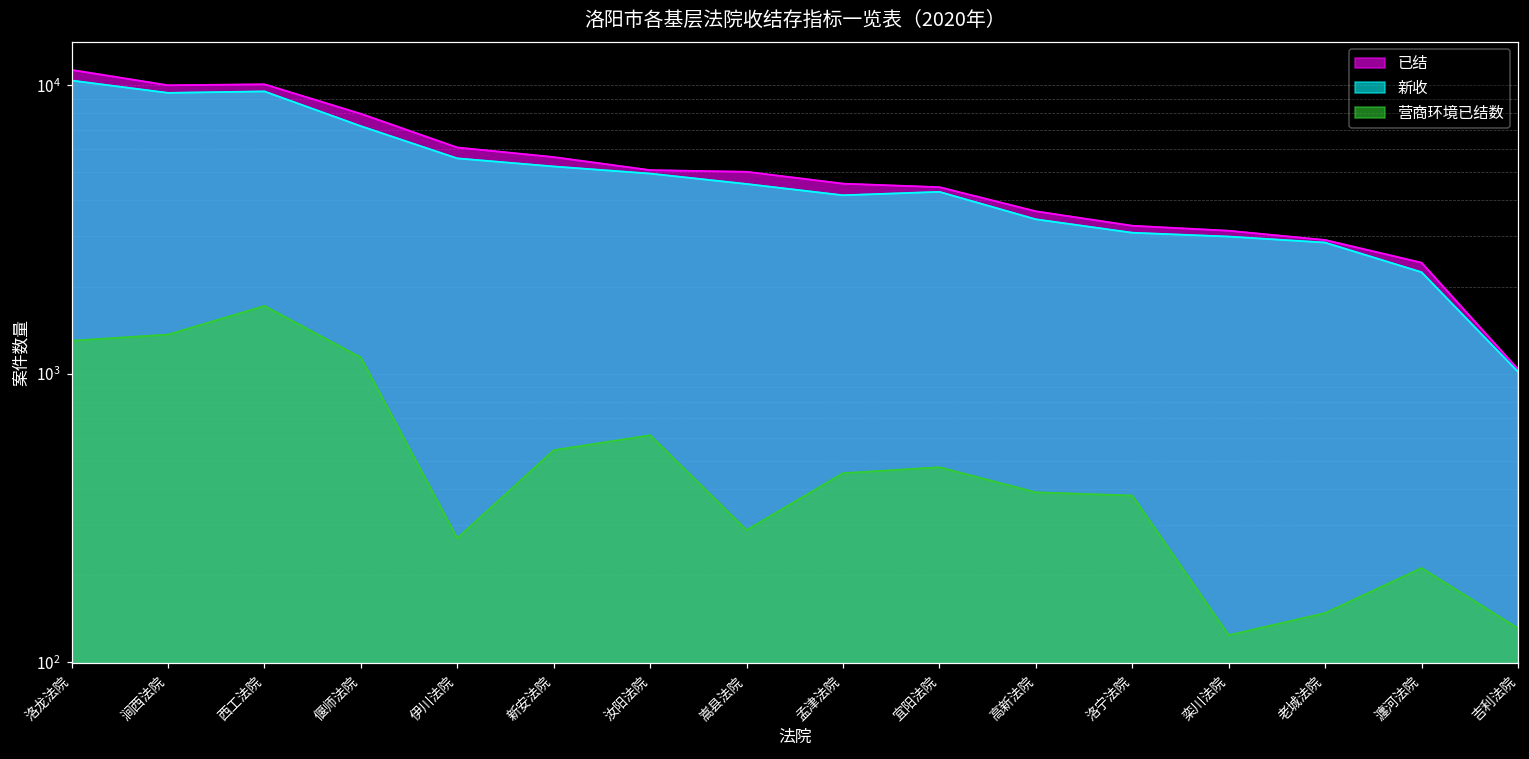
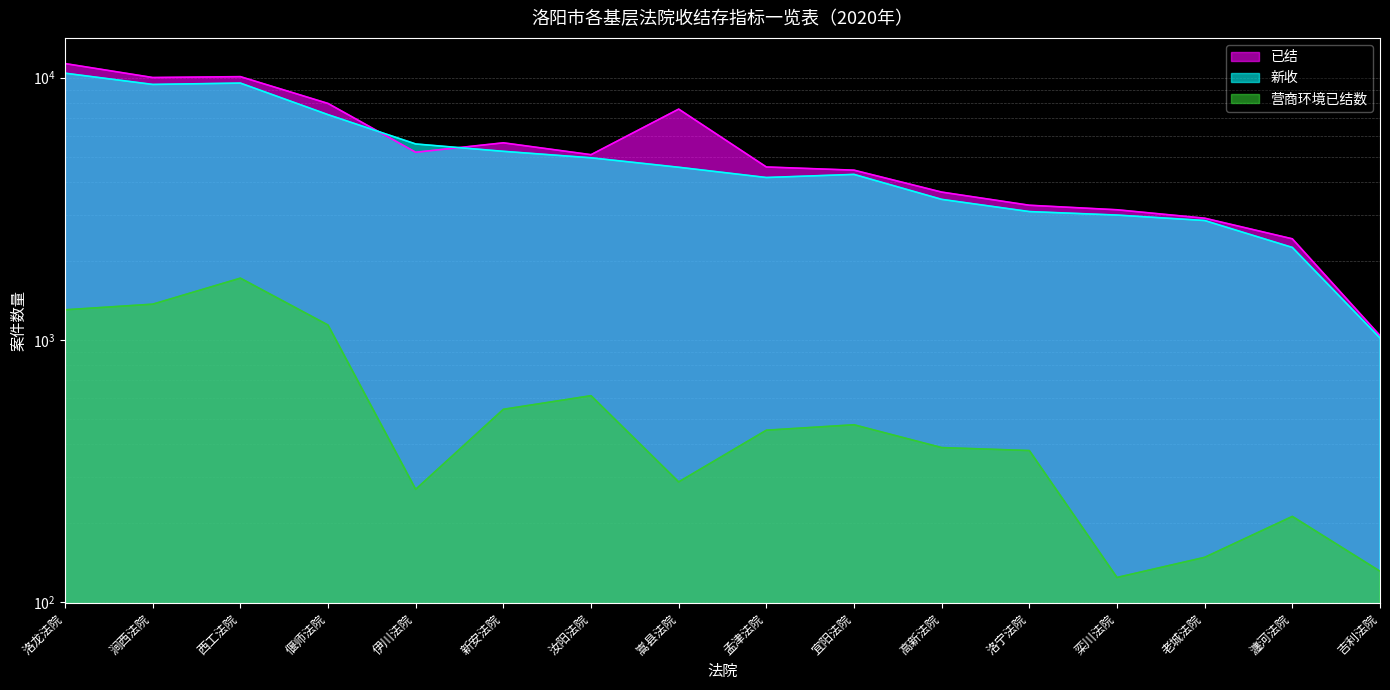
  {
    "已结": {
      "洛龙法院": 11300,
      "涧西法院": 10000,
      "西工法院": 10100,
      "偃师法院": 8000,
-     "伊川法院": 6100,
+     "伊川法院": 5200,
      "新安法院": 5600,
      "汝阳法院": 5100,
-     "嵩县法院": 5000,
+     "嵩县法院": 7600,
      "孟津法院": 4600,
      "宜阳法院": 4400,
      "高新法院": 3700,
      "洛宁法院": 3300,
      "栾川法院": 3100,
      "瀍河法院": 2400
    },
    "新收": {
      "洛龙法院": 10400,
      "涧西法院": 9400,
      "西工法院": 9500,
      "偃师法院": 7200,
      "伊川法院": 5600,
      "新安法院": 5200,
      "汝阳法院": 4900,
      "嵩县法院": 4600,
      "孟津法院": 4200,
      "宜阳法院": 4300,
      "高新法院": 3400,
      "洛宁法院": 3100,
      "栾川法院": 3000,
      "瀍河法院": 2300
    },
    "营商环境已结数": {
      "洛龙法院": 1300,
      "涧西法院": 1400,
      "西工法院": 1700,
      "偃师法院": 1140,
      "伊川法院": 270,
      "新安法院": 540,
      "汝阳法院": 610,
      "嵩县法院": 290,
      "孟津法院": 450,
      "宜阳法院": 470,
      "高新法院": 390,
      "洛宁法院": 380,
      "栾川法院": 120,
      "老城法院": 150,
      "瀍河法院": 210,
      "吉利法院": 130
    }
  }
